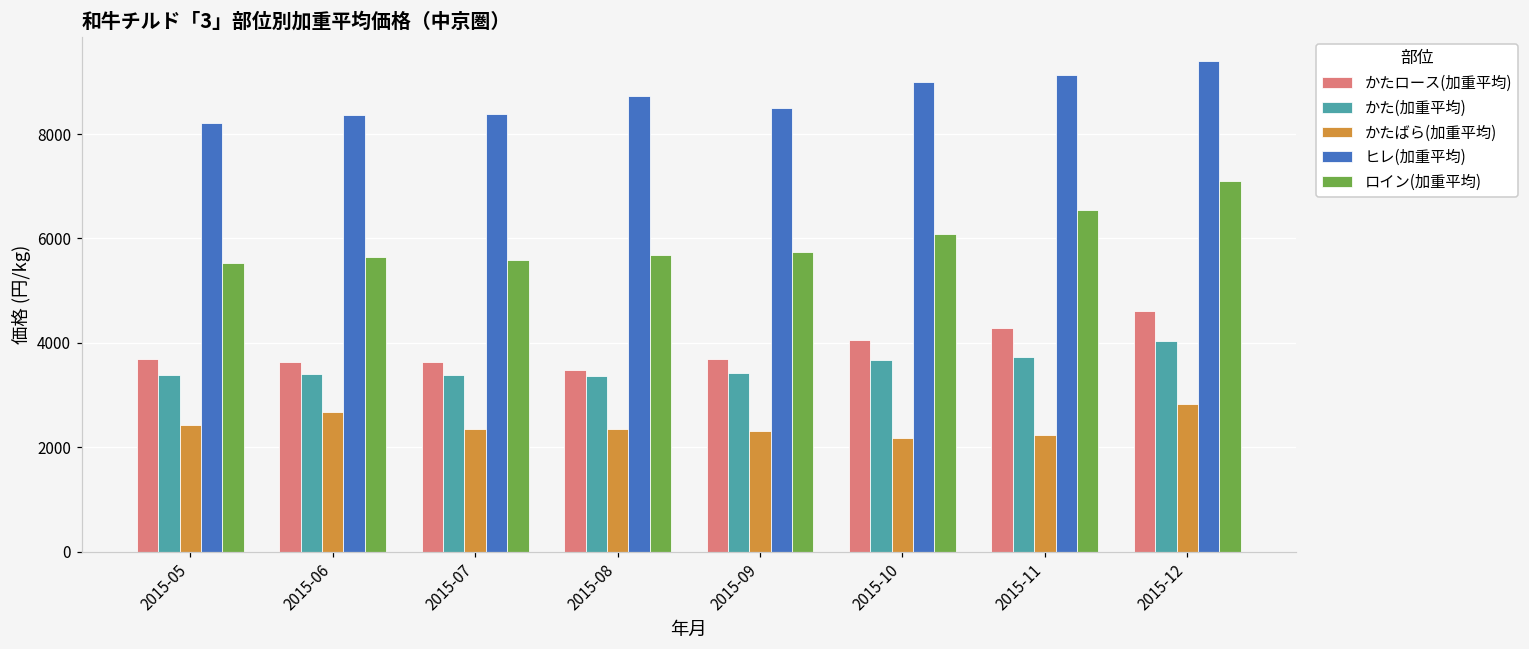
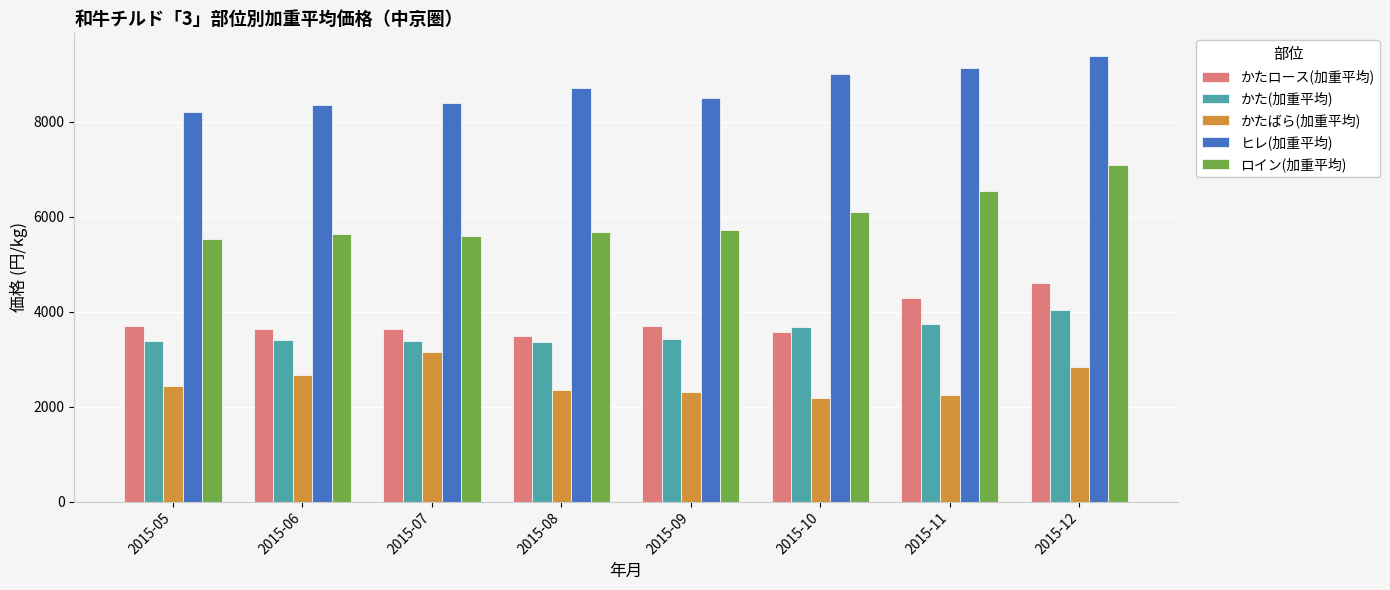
  {
    "かたロース(加重平均)": {
      "2015-05": 3700,
      "2015-06": 3600,
      "2015-07": 3600,
      "2015-08": 3500,
      "2015-09": 3700,
-     "2015-10": 4100,
+     "2015-10": 3600,
      "2015-11": 4300,
      "2015-12": 4600
    },
    "かたばら(加重平均)": {
      "2015-05": 2400,
      "2015-06": 2700,
-     "2015-07": 2400,
+     "2015-07": 3200,
      "2015-08": 2300,
      "2015-09": 2300,
      "2015-10": 2200,
      "2015-11": 2200,
      "2015-12": 2800
    },
    "ロイン(加重平均)": {
      "2015-05": 5500,
      "2015-06": 5600,
      "2015-07": 5600,
      "2015-08": 5700,
      "2015-09": 5700,
      "2015-10": 6100,
      "2015-11": 6600,
      "2015-12": 7100
    }
  }
